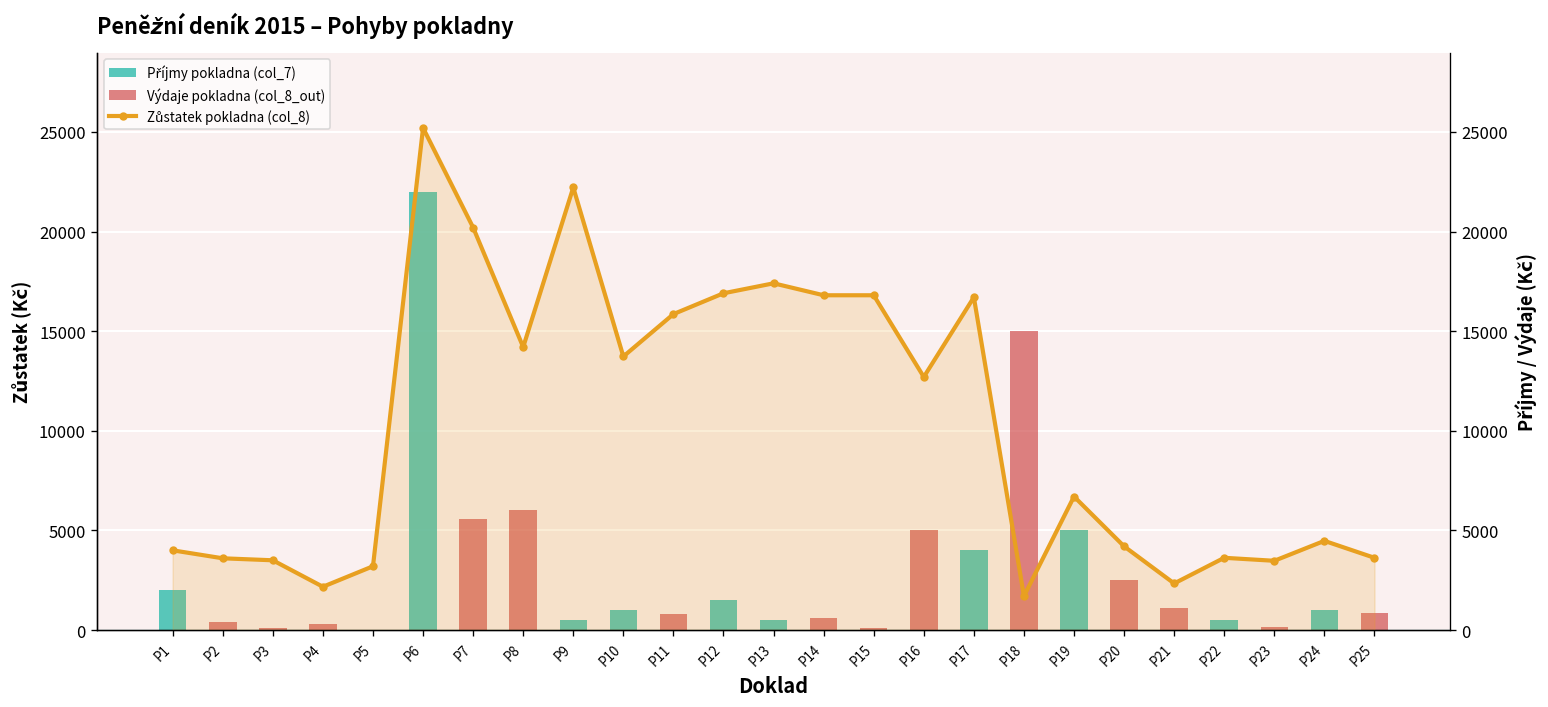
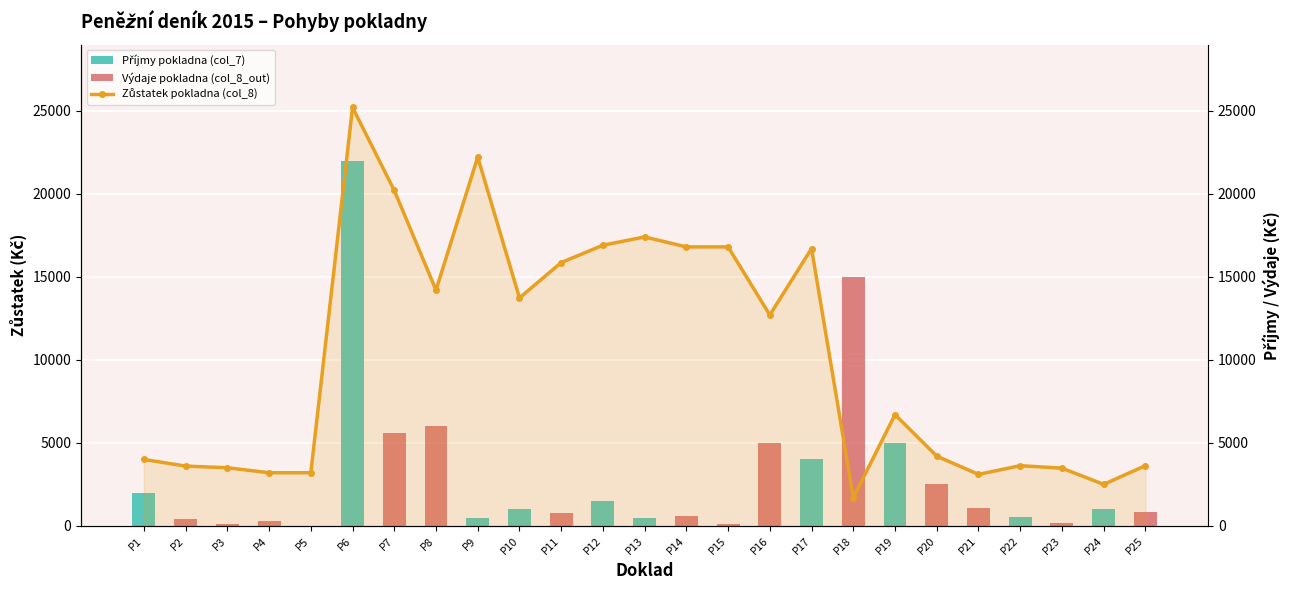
  {
    "Příjmy pokladna (col_7)": {
      "P1": 2000,
      "P2": 0,
      "P3": 0,
      "P4": 0,
      "P5": 0,
      "P6": 22000,
      "P7": 0,
      "P8": 0,
      "P9": 500,
      "P10": 1000,
      "P11": 0,
      "P12": 1500,
      "P13": 500,
      "P14": 0,
      "P15": 0,
      "P16": 0,
      "P17": 4000,
      "P18": 0,
      "P19": 5000,
      "P20": 0,
      "P21": 0,
      "P22": 500,
      "P23": 0,
      "P24": 1000,
      "P25": 0
    },
    "Výdaje pokladna (col_8_out)": {
      "P1": 0,
      "P2": 400,
      "P4": 300,
      "P5": 0,
      "P6": 0,
      "P7": 5600,
      "P8": 6000,
      "P9": 0,
      "P10": 0,
      "P11": 800,
      "P12": 0,
      "P13": 0,
      "P14": 600,
      "P16": 5000,
      "P17": 0,
      "P18": 15000,
      "P19": 0,
      "P20": 2500,
      "P21": 1100,
      "P22": 0,
      "P24": 0,
      "P25": 900
    },
    "Zůstatek pokladna (col_8)": {
      "P1": 4000,
      "P2": 3600,
      "P3": 3500,
-     "P4": 2200,
+     "P4": 3200,
      "P5": 3200,
      "P6": 25200,
      "P7": 20200,
      "P8": 14200,
      "P9": 22200,
      "P10": 13700,
      "P11": 15900,
      "P12": 16900,
      "P13": 17400,
      "P14": 16800,
      "P15": 16800,
      "P16": 12700,
      "P17": 16700,
      "P18": 1700,
      "P19": 6700,
      "P20": 4200,
-     "P21": 2300,
+     "P21": 3100,
      "P22": 3600,
      "P23": 3500,
-     "P24": 4500,
+     "P24": 2500,
      "P25": 3600
    }
  }
